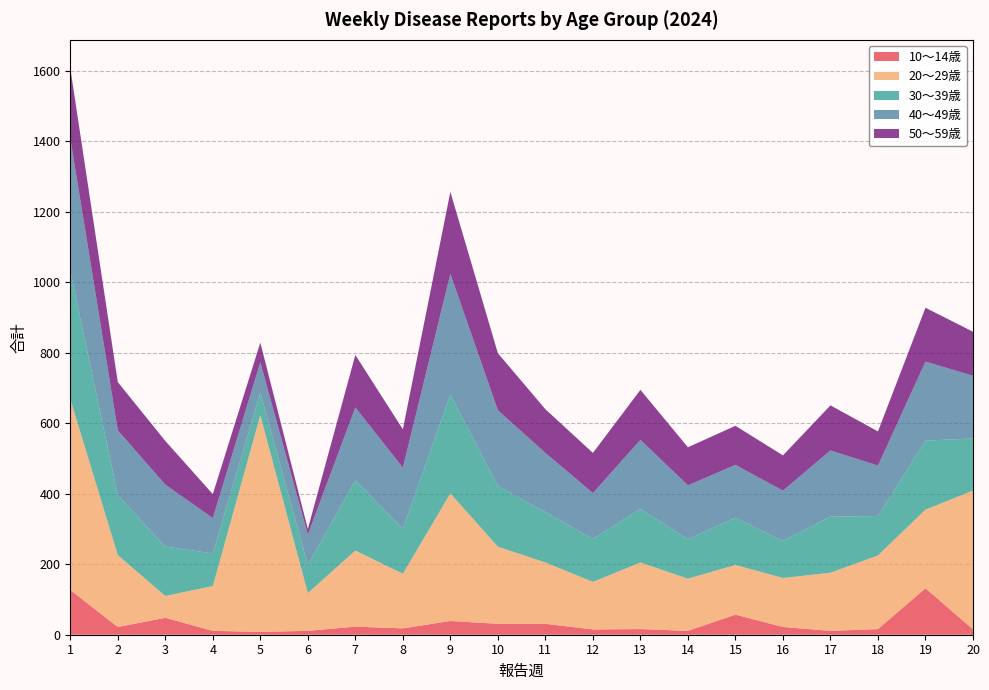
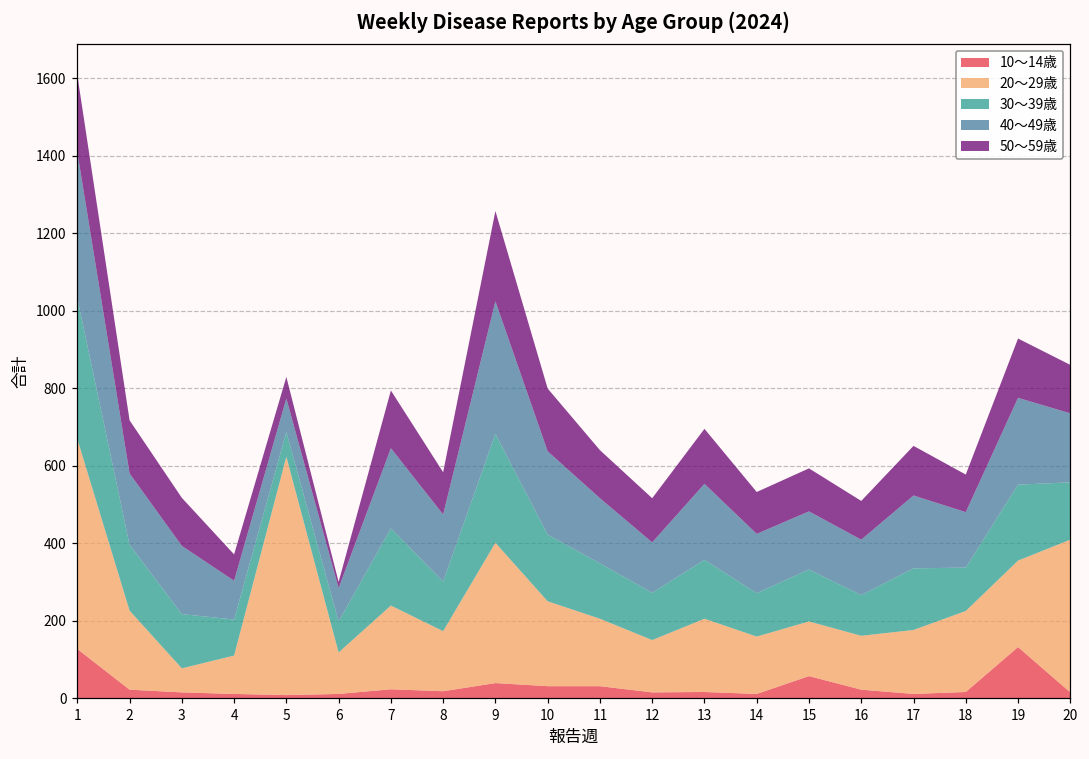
  {
    "10～14歳": {
      "1": 130,
      "2": 20,
-     "3": 50,
+     "3": 20,
      "4": 10,
      "5": 10,
      "6": 10,
      "7": 20,
      "8": 20,
      "9": 40,
      "10": 30,
      "11": 30,
      "12": 20,
      "13": 20,
      "14": 10,
      "15": 60,
      "16": 20,
      "17": 10,
      "18": 20,
      "19": 130,
      "20": 20
    },
    "20～29歳": {
      "1": 540,
      "2": 200,
      "3": 60,
-     "4": 130,
+     "4": 100,
      "5": 620,
      "6": 110,
      "7": 220,
      "8": 160,
      "9": 360,
      "10": 220,
      "11": 170,
      "12": 140,
      "13": 190,
      "14": 150,
      "15": 140,
      "16": 140,
      "17": 170,
      "18": 210,
      "19": 220,
      "20": 390
    },
    "50～59歳": {
      "1": 200,
      "2": 140,
      "3": 120,
      "4": 70,
      "5": 60,
      "6": 20,
      "7": 150,
      "8": 110,
      "9": 230,
      "10": 160,
      "11": 120,
      "12": 110,
      "13": 140,
      "14": 110,
      "15": 110,
      "16": 100,
      "17": 130,
      "18": 100,
      "19": 150,
      "20": 130
    }
  }
